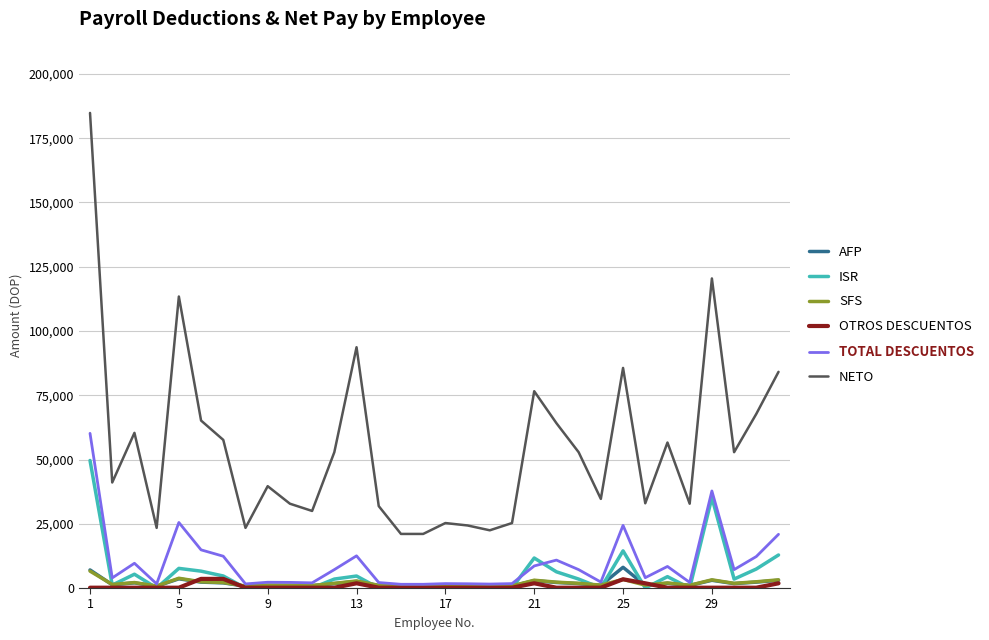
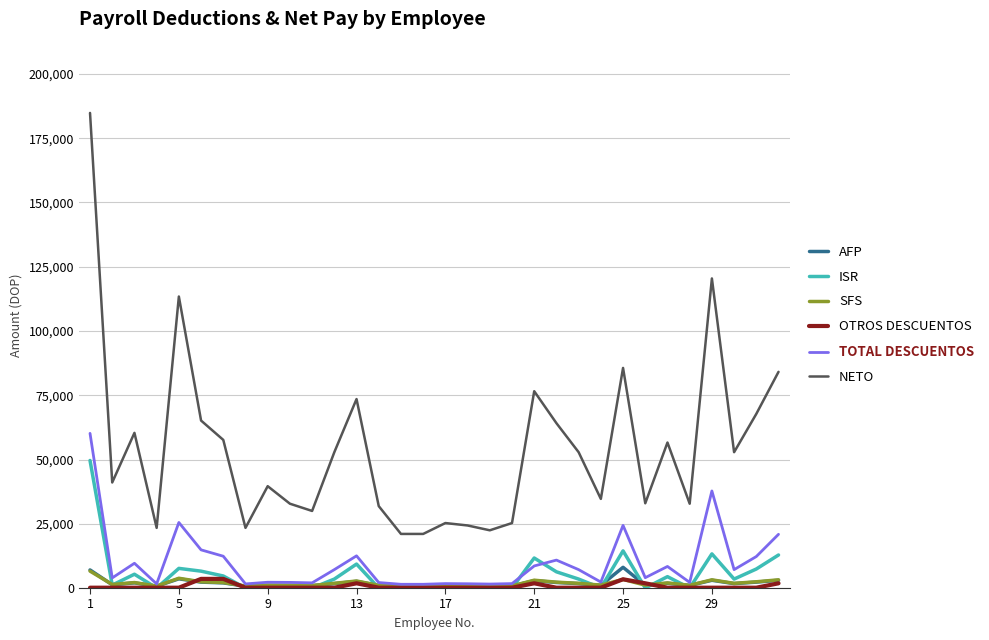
  {
    "AFP": {
      "25": "8,000"
    },
    "ISR": {
      "1": "50,000",
      "5": "8,000",
-     "13": "5,000",
+     "13": "9,000",
      "21": "12,000",
      "25": "14,000",
-     "29": "35,000"
+     "29": "13,000"
    },
    "OTROS DESCUENTOS": {
      "1": "0",
      "5": "0",
      "21": "2,000",
      "29": "0"
    },
    "TOTAL DESCUENTOS": {
      "1": "60,000",
      "5": "25,000",
      "9": "2,000",
      "13": "13,000",
      "21": "9,000",
      "25": "24,000",
      "29": "38,000"
    },
    "NETO": {
      "1": "185,000",
      "5": "113,000",
      "9": "40,000",
-     "13": "94,000",
+     "13": "74,000",
      "17": "25,000",
      "21": "77,000",
      "25": "86,000",
      "29": "120,000"
    }
  }
